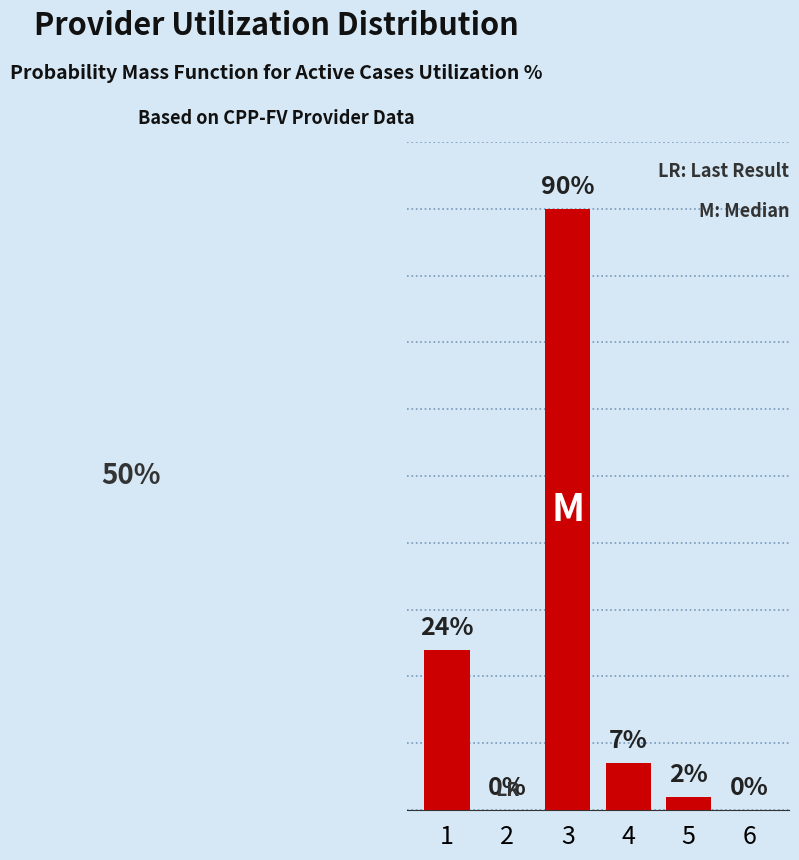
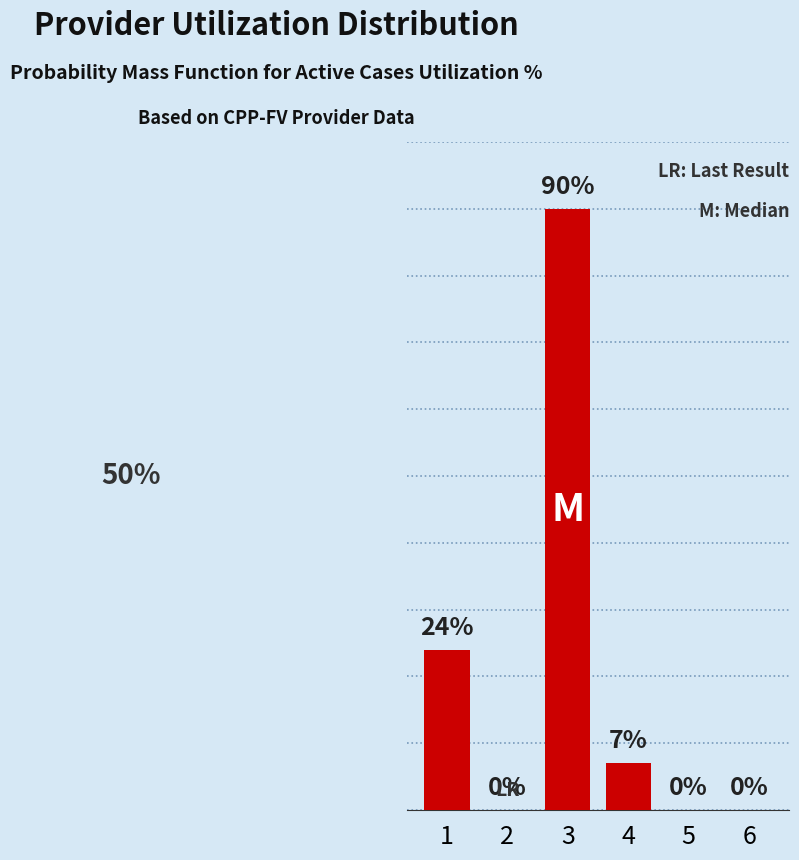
  {
    "1": "24%",
    "3": "90%",
    "4": "7%",
-   "5": "2%",
+   "5": "0%",
    "6": "0%"
  }
